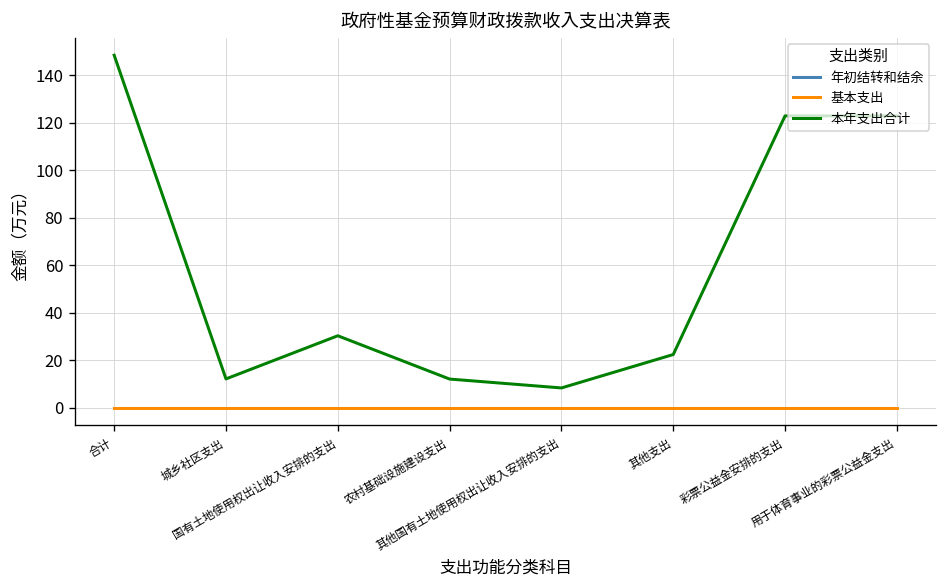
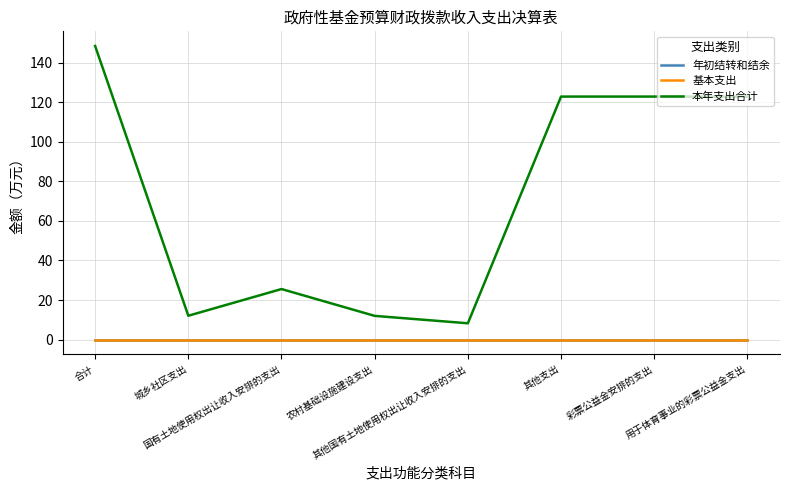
  {
    "基本支出": {
      "合计": 0,
      "城乡社区支出": 0,
      "国有土地使用权出让收入安排的支出": 0,
      "农村基础设施建设支出": 0,
      "其他国有土地使用权出让收入安排的支出": 0,
      "其他支出": 0,
      "彩票公益金安排的支出": 0,
      "用于体育事业的彩票公益金支出": 0
    },
    "本年支出合计": {
      "合计": 148,
      "城乡社区支出": 12,
-     "国有土地使用权出让收入安排的支出": 30,
+     "国有土地使用权出让收入安排的支出": 26,
      "农村基础设施建设支出": 12,
      "其他国有土地使用权出让收入安排的支出": 8,
-     "其他支出": 22,
+     "其他支出": 123,
      "彩票公益金安排的支出": 123
    }
  }
